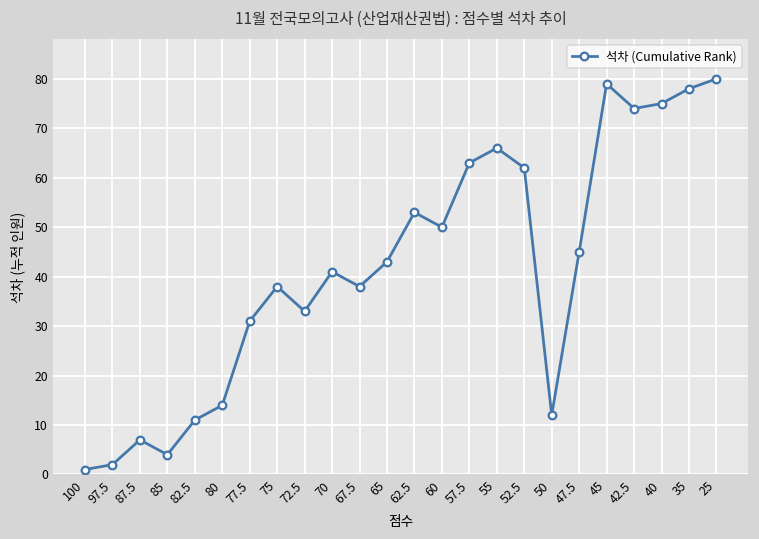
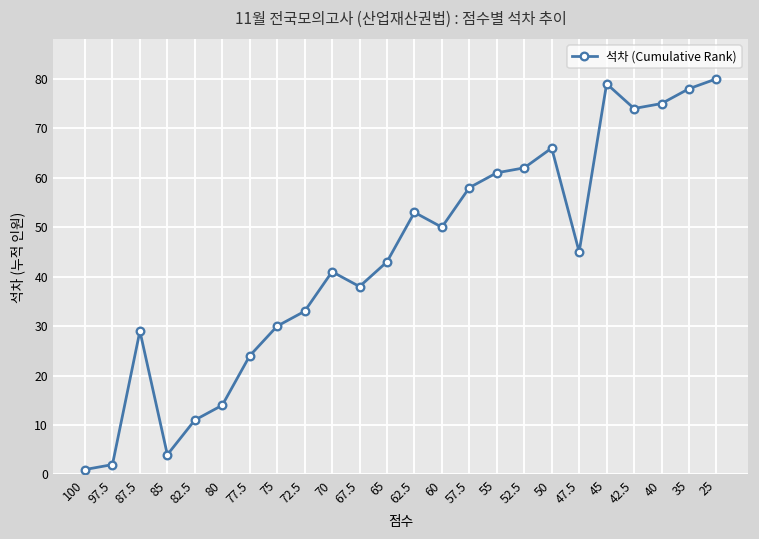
  {
    "100": 1,
    "97.5": 2,
-   "87.5": 7,
+   "87.5": 29,
    "85": 4,
    "82.5": 11,
    "80": 14,
-   "77.5": 31,
-   "75": 38,
+   "77.5": 24,
+   "75": 30,
    "72.5": 33,
    "70": 41,
    "67.5": 38,
    "65": 43,
    "62.5": 53,
    "60": 50,
-   "57.5": 63,
-   "55": 66,
+   "57.5": 58,
+   "55": 61,
    "52.5": 62,
-   "50": 12,
+   "50": 66,
    "47.5": 45,
    "45": 79,
    "42.5": 74,
    "40": 75,
    "35": 78,
    "25": 80
  }
